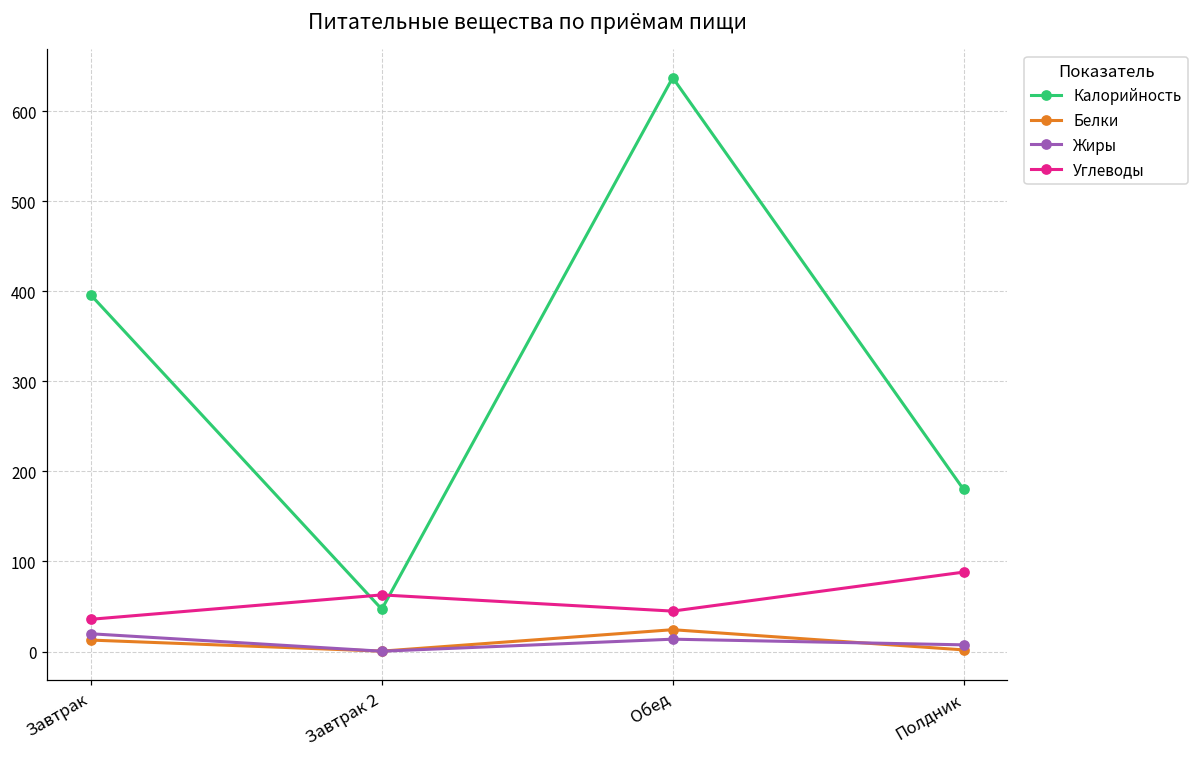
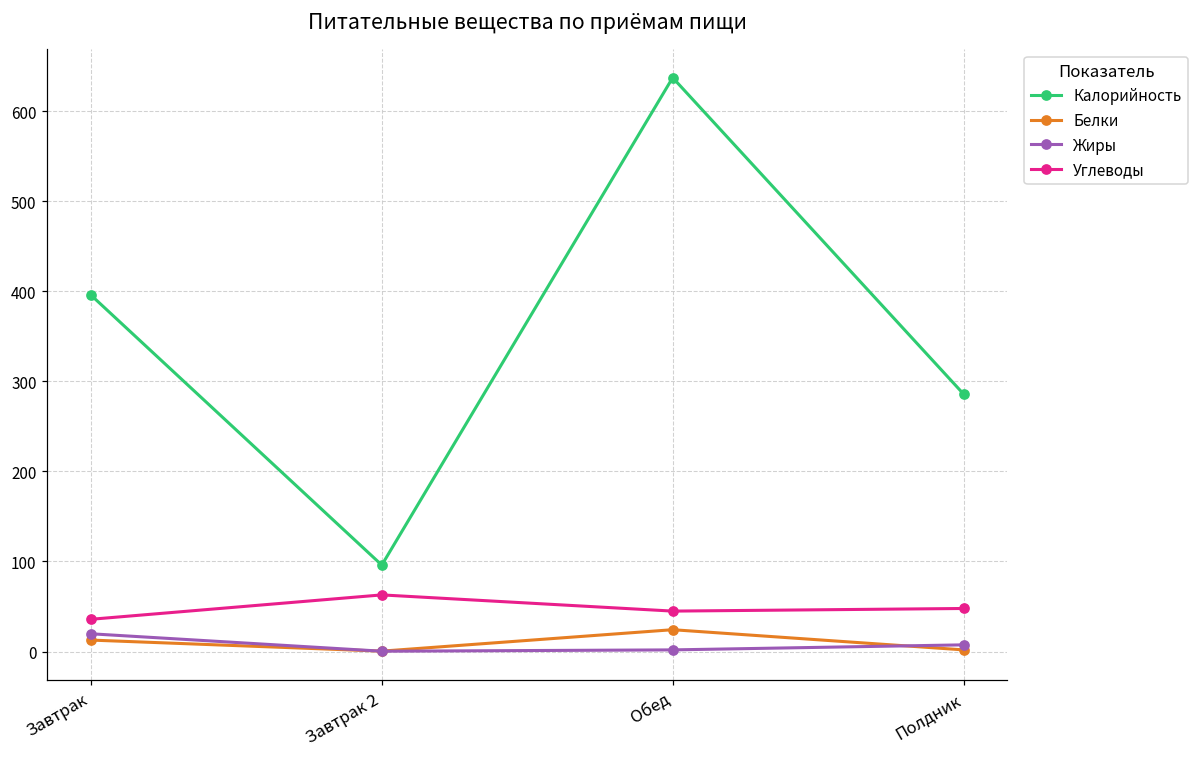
  {
    "Калорийность": {
      "Завтрак": 400,
-     "Завтрак 2": 50,
+     "Завтрак 2": 100,
      "Обед": 640,
-     "Полдник": 180
+     "Полдник": 290
    },
    "Белки": {
      "Завтрак": 10,
      "Обед": 20,
      "Полдник": 0
    },
    "Жиры": {
      "Завтрак": 20,
-     "Обед": 10,
+     "Обед": 0,
      "Полдник": 10
    },
    "Углеводы": {
      "Завтрак": 40,
      "Завтрак 2": 60,
      "Обед": 40,
-     "Полдник": 90
+     "Полдник": 50
    }
  }
